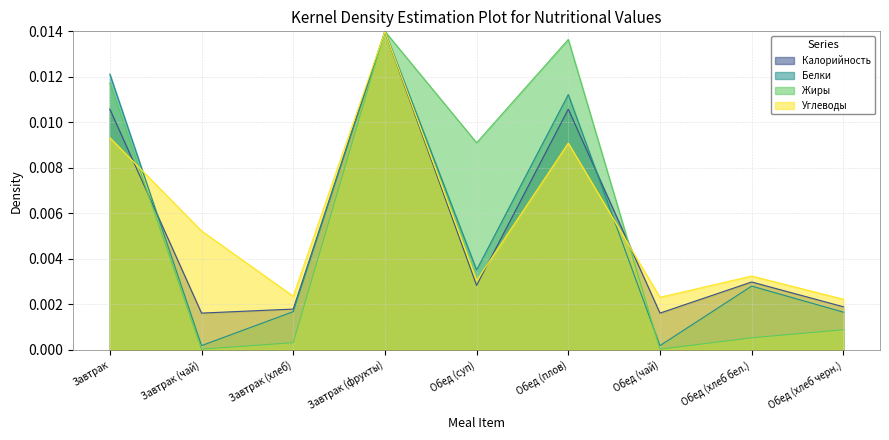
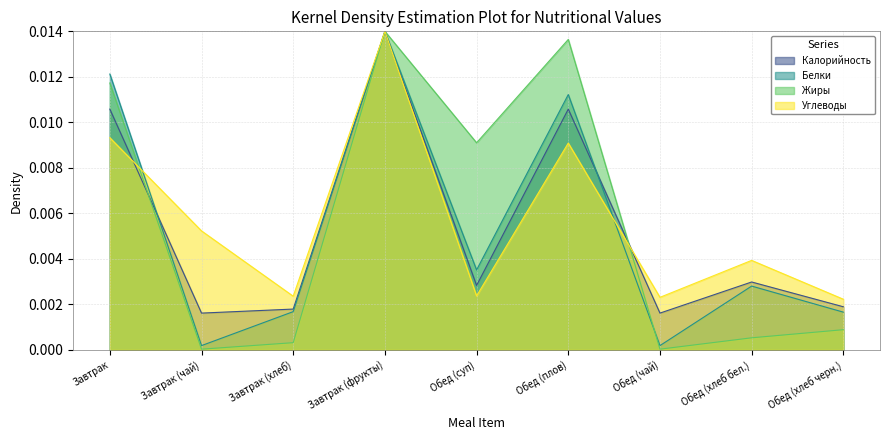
  {
    "Жиры": {
      "Завтрак": 0.0117,
      "Завтрак (чай)": 0.0000,
      "Завтрак (хлеб)": 0.0003,
      "Обед (суп)": 0.0091,
      "Обед (плов)": 0.0136,
      "Обед (чай)": 0.0000,
      "Обед (хлеб бел.)": 0.0005,
      "Обед (хлеб черн.)": 0.0009
    },
    "Углеводы": {
      "Завтрак": 0.0093,
      "Завтрак (чай)": 0.0052,
      "Завтрак (хлеб)": 0.0024,
-     "Обед (суп)": 0.0030,
+     "Обед (суп)": 0.0024,
      "Обед (плов)": 0.0091,
      "Обед (чай)": 0.0023,
-     "Обед (хлеб бел.)": 0.0032,
+     "Обед (хлеб бел.)": 0.0039,
      "Обед (хлеб черн.)": 0.0022
    }
  }
